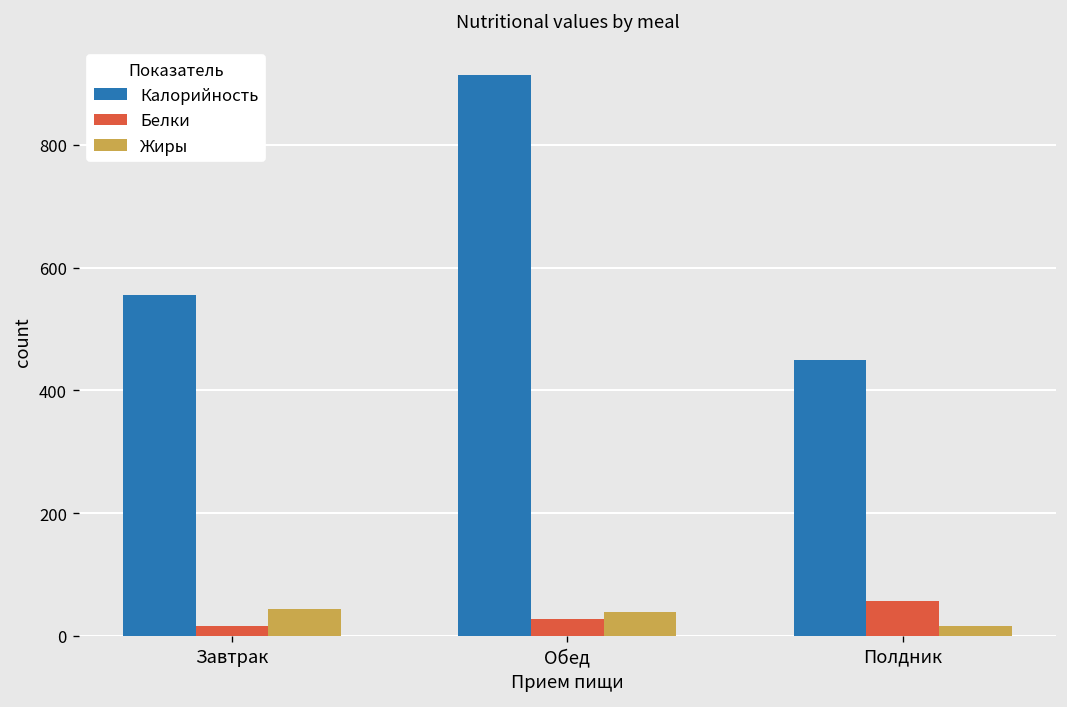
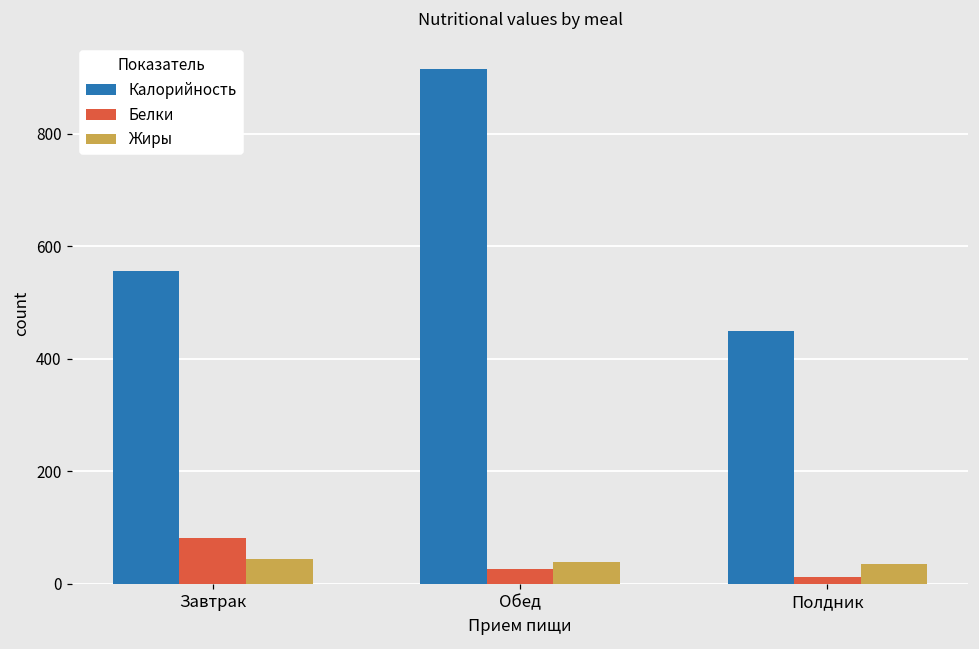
  {
    "Калорийность": {
      "Завтрак": 560,
      "Обед": 910,
      "Полдник": 450
    },
    "Белки": {
-     "Завтрак": 20,
+     "Завтрак": 80,
      "Обед": 30,
-     "Полдник": 60
+     "Полдник": 10
    },
    "Жиры": {
      "Завтрак": 40,
      "Обед": 40,
-     "Полдник": 20
+     "Полдник": 40
    }
  }
